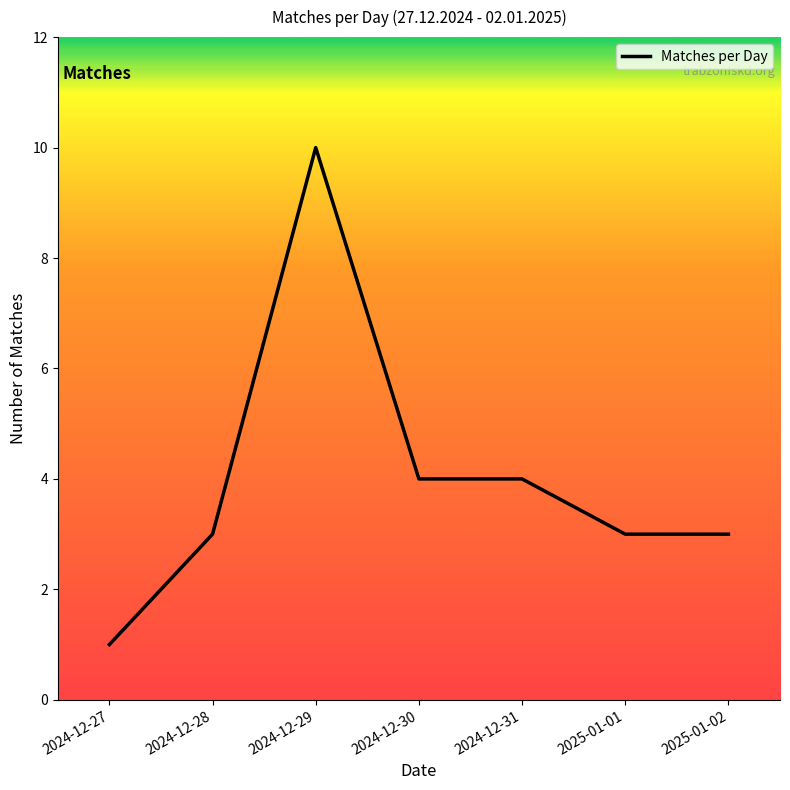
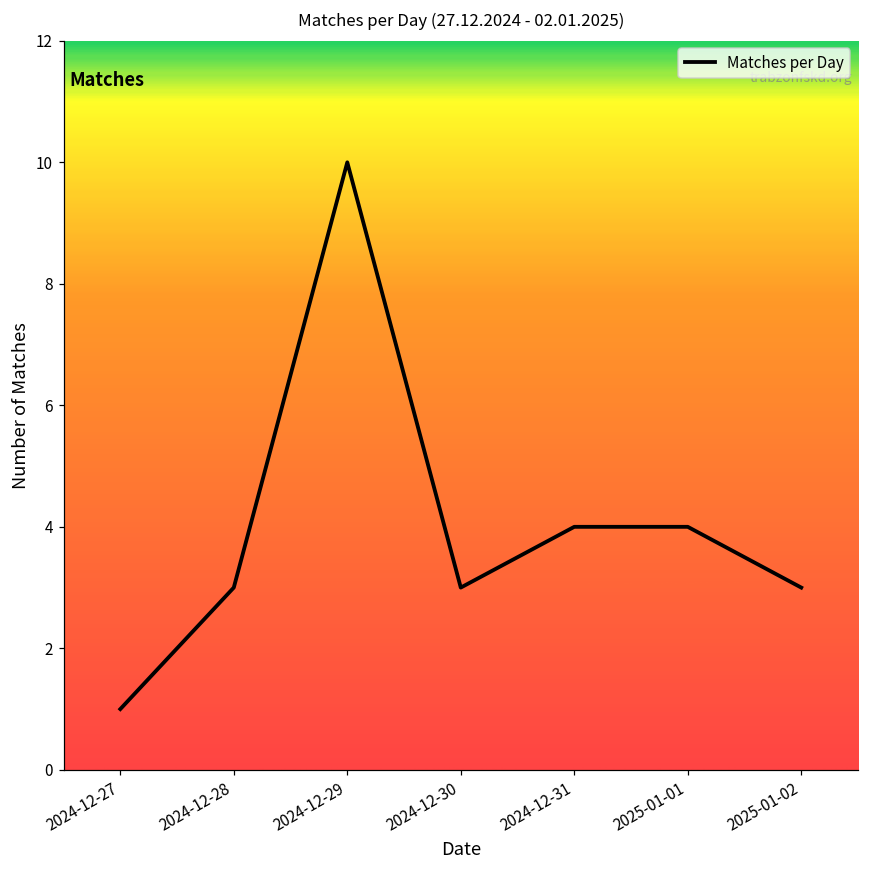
  {
    "2024-12-27": 1,
    "2024-12-28": 3,
    "2024-12-29": 10,
-   "2024-12-30": 4,
+   "2024-12-30": 3,
    "2024-12-31": 4,
-   "2025-01-01": 3,
+   "2025-01-01": 4,
    "2025-01-02": 3
  }
